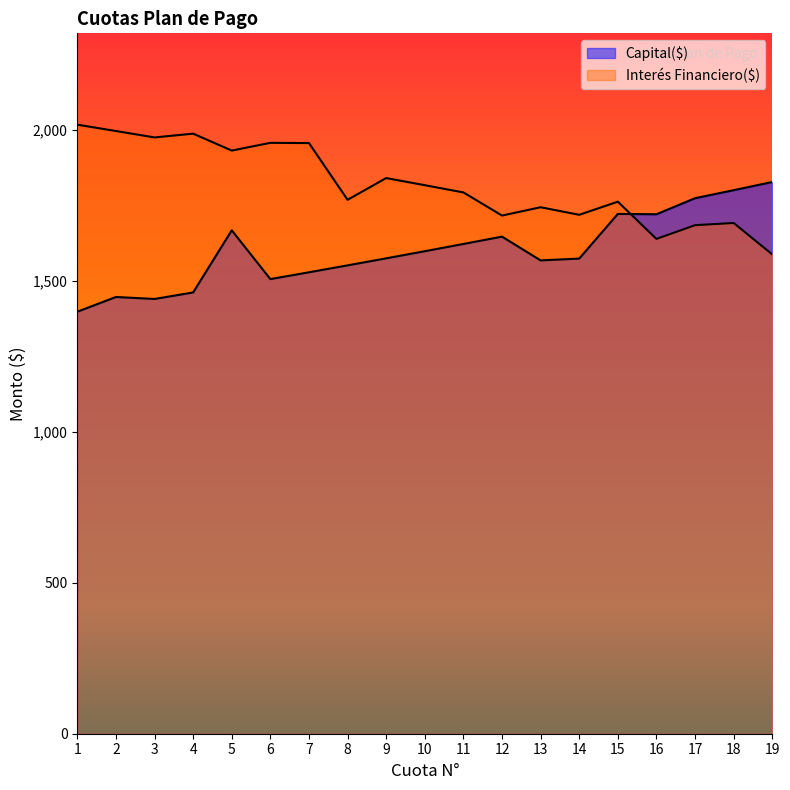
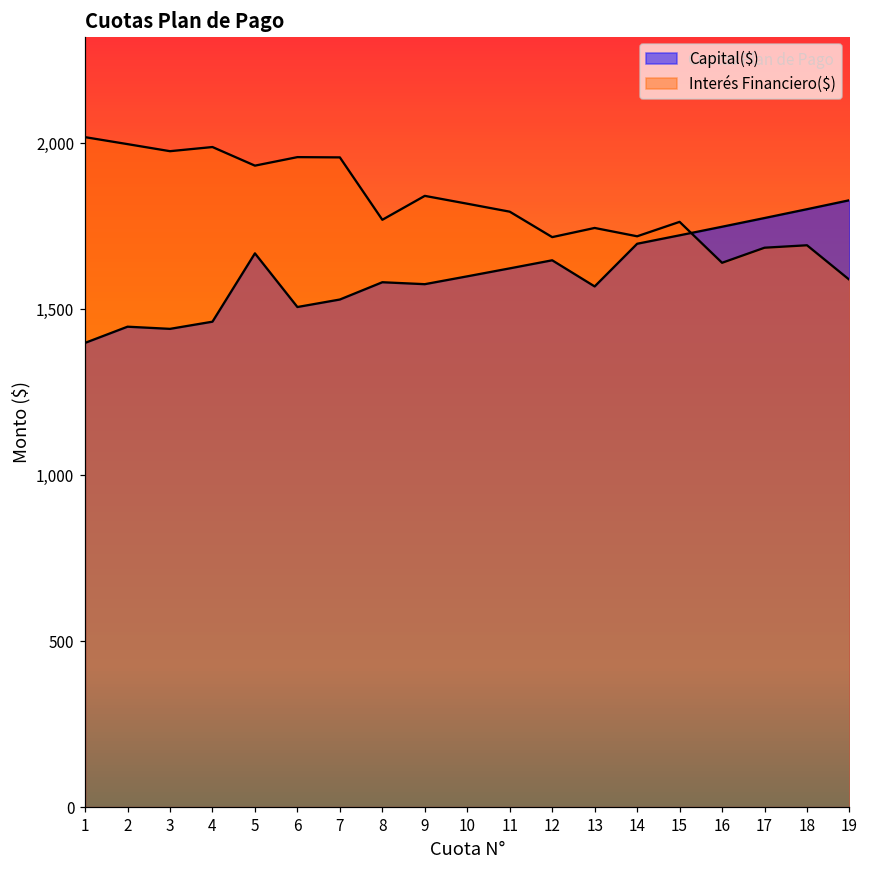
  {
    "Capital($)": {
      "1": "1,400",
      "2": "1,450",
      "3": "1,440",
      "4": "1,460",
      "5": "1,670",
      "6": "1,510",
      "7": "1,530",
-     "8": "1,550",
+     "8": "1,580",
      "9": "1,570",
      "10": "1,600",
      "11": "1,620",
      "12": "1,650",
      "13": "1,570",
-     "14": "1,570",
+     "14": "1,700",
      "15": "1,720",
-     "16": "1,720",
+     "16": "1,750",
      "17": "1,770",
      "18": "1,800",
      "19": "1,830"
    },
    "Interés Financiero($)": {
      "1": "2,020",
      "2": "2,000",
      "3": "1,980",
      "4": "1,990",
      "5": "1,930",
      "6": "1,960",
      "7": "1,960",
      "8": "1,770",
      "9": "1,840",
      "10": "1,820",
      "11": "1,790",
      "12": "1,720",
      "13": "1,740",
      "14": "1,720",
      "15": "1,760",
      "16": "1,640",
      "17": "1,680",
      "18": "1,690",
      "19": "1,590"
    }
  }
